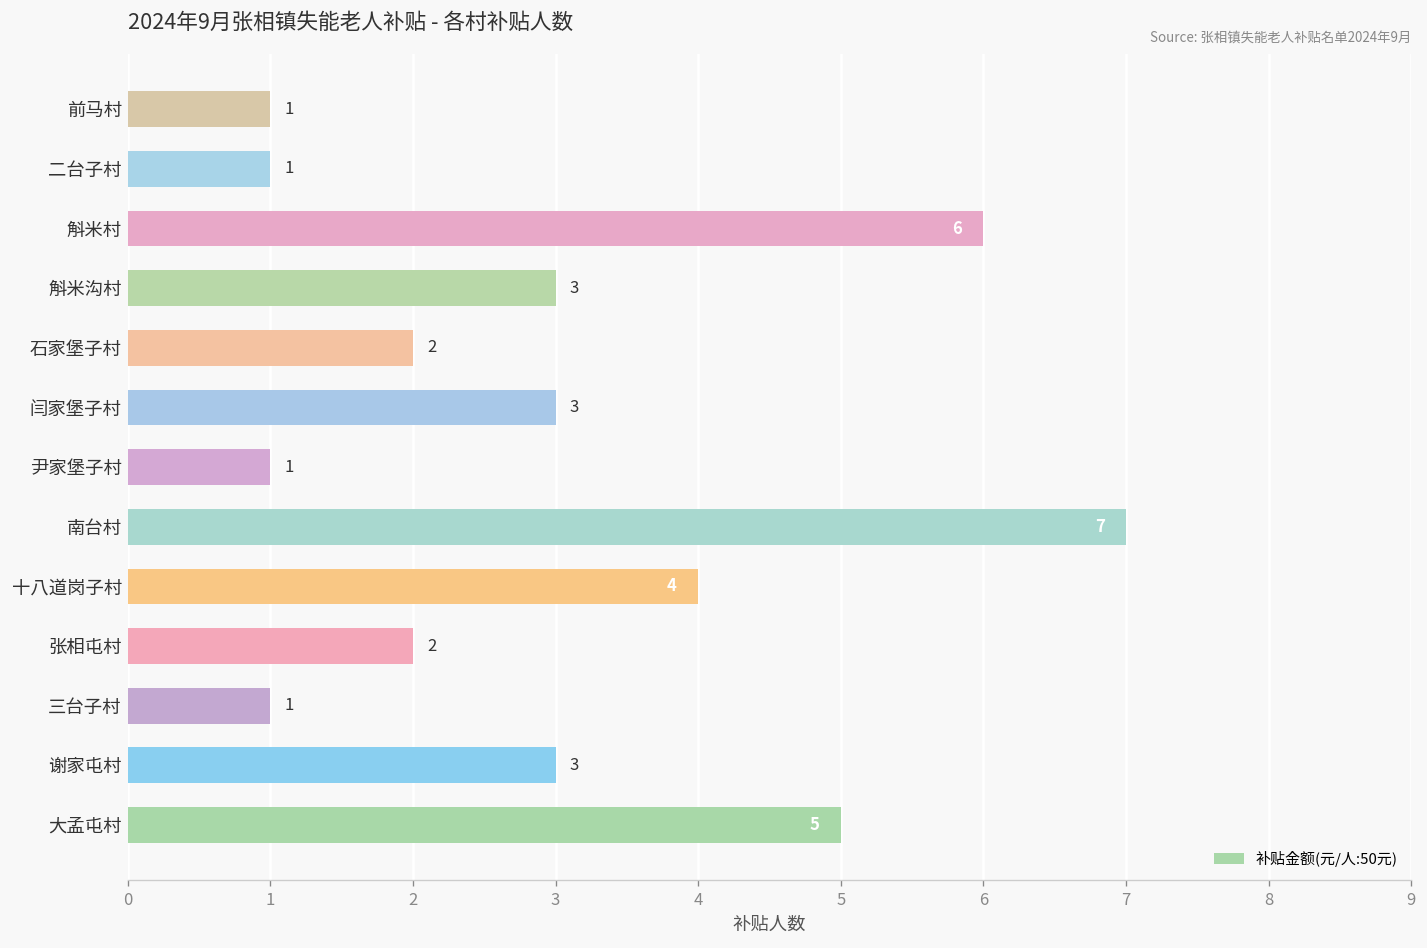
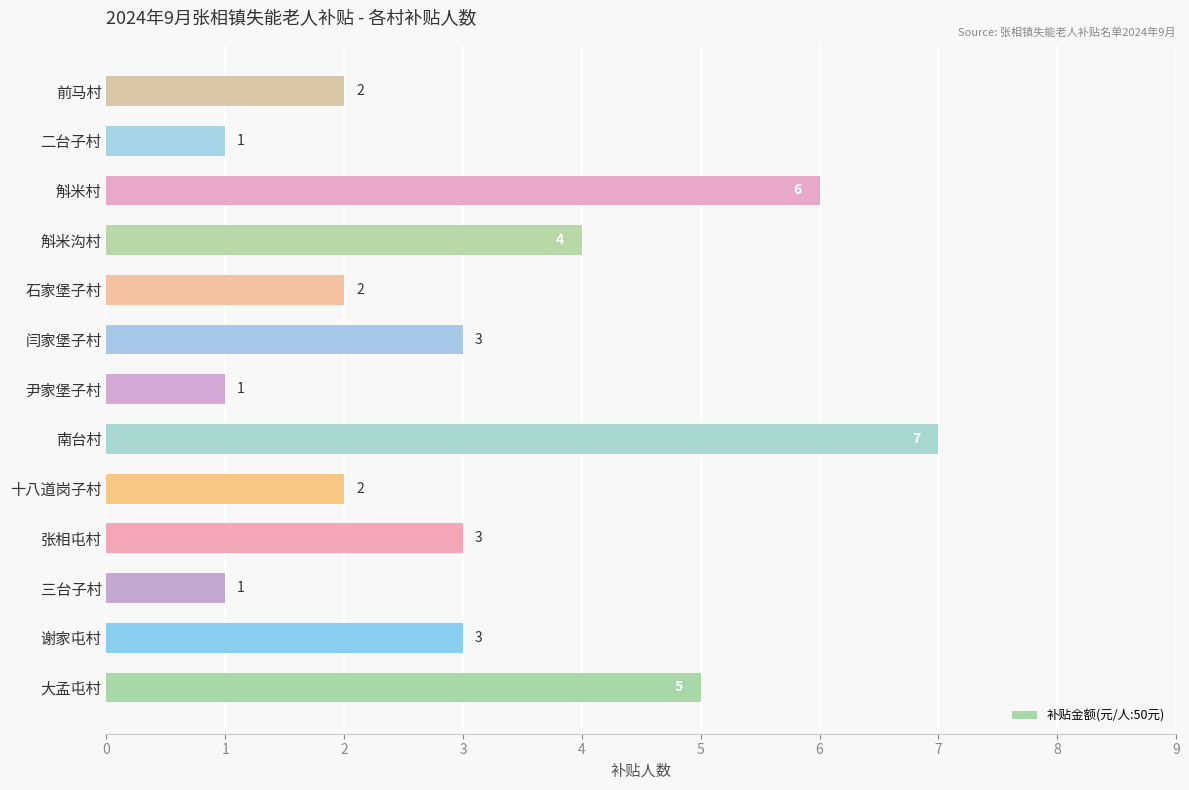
  {
-   "前马村": 1,
+   "前马村": 2,
    "二台子村": 1,
    "斛米村": 6,
-   "斛米沟村": 3,
+   "斛米沟村": 4,
    "石家堡子村": 2,
    "闫家堡子村": 3,
    "尹家堡子村": 1,
    "南台村": 7,
-   "十八道岗子村": 4,
-   "张相屯村": 2,
+   "十八道岗子村": 2,
+   "张相屯村": 3,
    "三台子村": 1,
    "谢家屯村": 3,
    "大孟屯村": 5
  }
